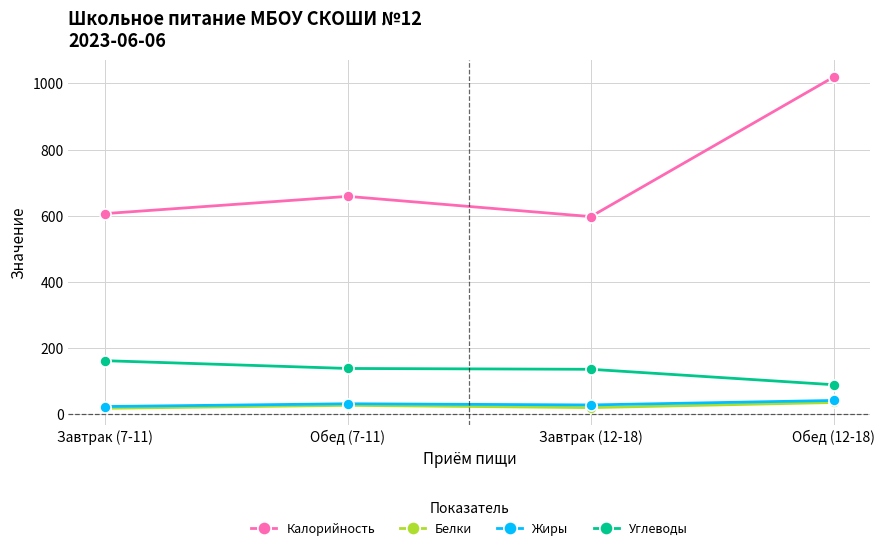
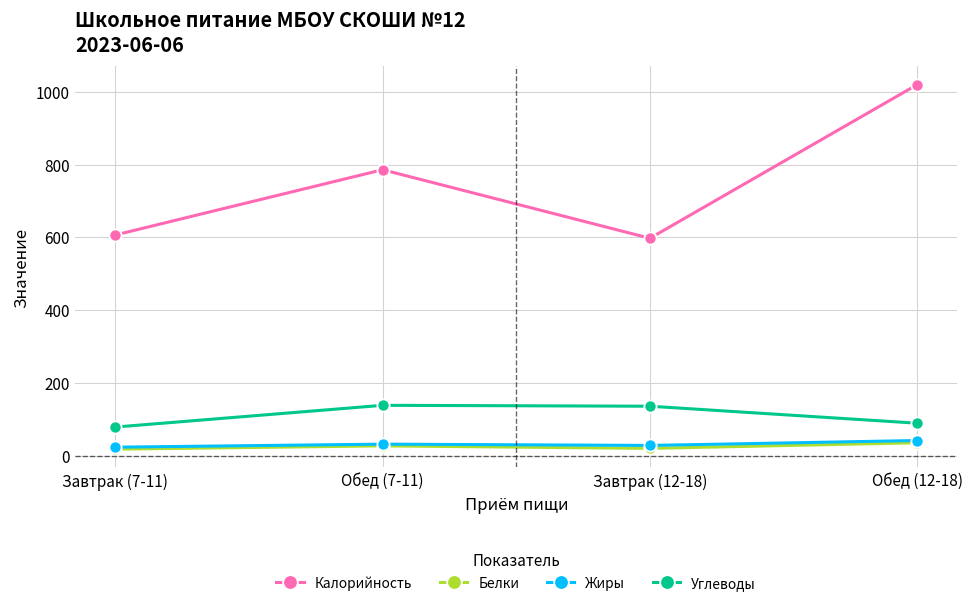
  {
    "Калорийность": {
      "Завтрак (7-11)": 610,
-     "Обед (7-11)": 660,
+     "Обед (7-11)": 790,
      "Завтрак (12-18)": 600,
      "Обед (12-18)": 1020
    },
    "Белки": {
      "Завтрак (12-18)": 20
    },
    "Жиры": {
      "Завтрак (12-18)": 30
    },
    "Углеводы": {
-     "Завтрак (7-11)": 160,
+     "Завтрак (7-11)": 80,
      "Обед (7-11)": 140,
      "Завтрак (12-18)": 140,
      "Обед (12-18)": 90
    }
  }
